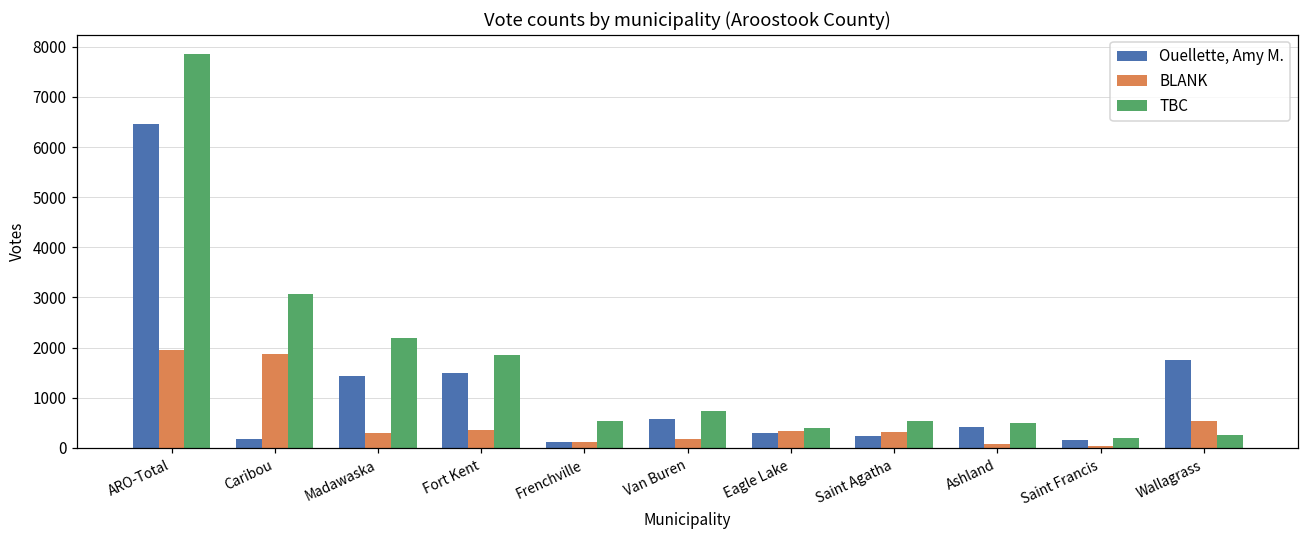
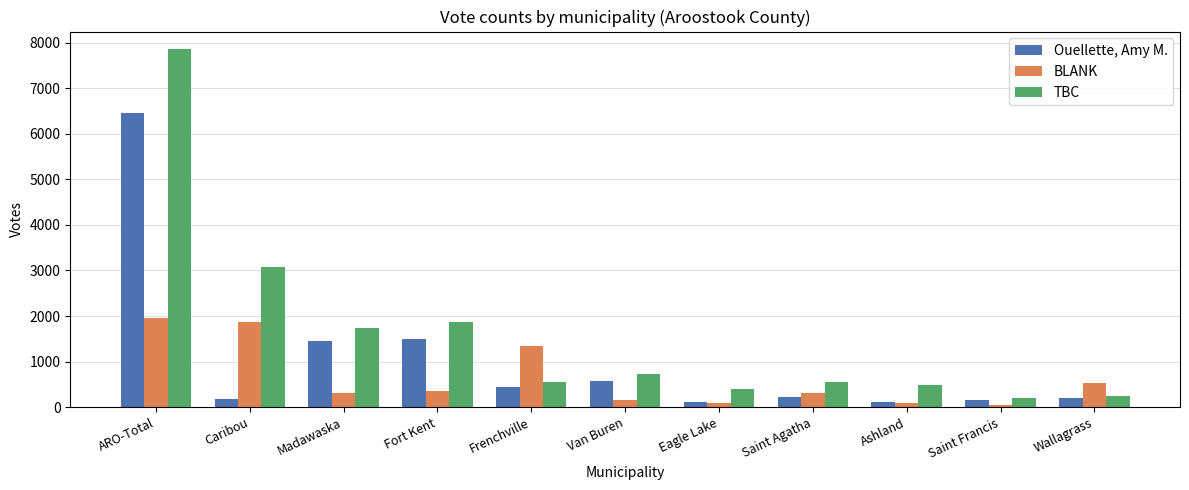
  {
    "Ouellette, Amy M.": {
      "ARO-Total": 6500,
      "Caribou": 200,
      "Madawaska": 1400,
      "Fort Kent": 1500,
-     "Frenchville": 100,
+     "Frenchville": 400,
      "Van Buren": 600,
-     "Eagle Lake": 300,
+     "Eagle Lake": 100,
      "Saint Agatha": 200,
-     "Ashland": 400,
+     "Ashland": 100,
      "Saint Francis": 200,
-     "Wallagrass": 1700
+     "Wallagrass": 200
    },
    "BLANK": {
      "ARO-Total": 2000,
      "Caribou": 1900,
      "Madawaska": 300,
      "Fort Kent": 400,
-     "Frenchville": 100,
+     "Frenchville": 1300,
      "Van Buren": 200,
-     "Eagle Lake": 300,
+     "Eagle Lake": 100,
      "Saint Agatha": 300,
      "Ashland": 100,
      "Wallagrass": 500
    },
    "TBC": {
      "ARO-Total": 7800,
      "Caribou": 3100,
-     "Madawaska": 2200,
+     "Madawaska": 1700,
      "Fort Kent": 1900,
      "Frenchville": 500,
      "Van Buren": 700,
      "Eagle Lake": 400,
      "Saint Agatha": 500,
      "Ashland": 500,
      "Saint Francis": 200,
      "Wallagrass": 300
    }
  }
